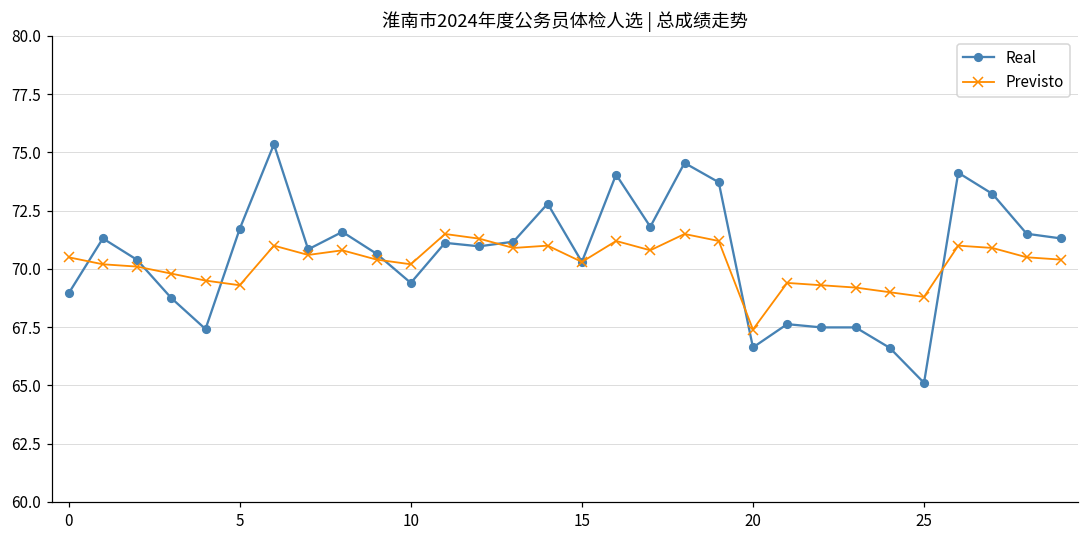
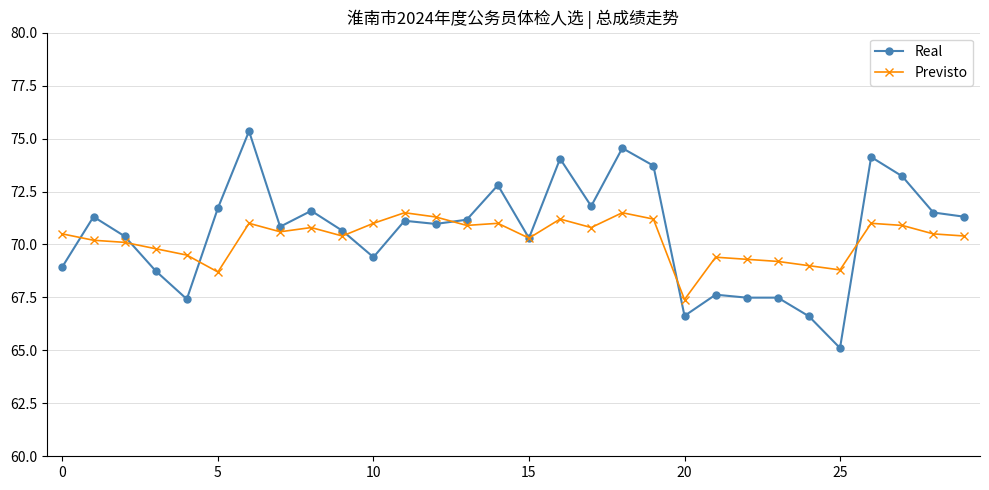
  {
    "Real": {
      "0": 69.0,
      "5": 71.7,
      "10": 69.4,
      "20": 66.6,
      "25": 65.1
    },
    "Previsto": {
      "0": 70.5,
-     "5": 69.3,
-     "10": 70.2,
+     "5": 68.7,
+     "10": 71.0,
      "20": 67.4,
      "25": 68.8
    }
  }
